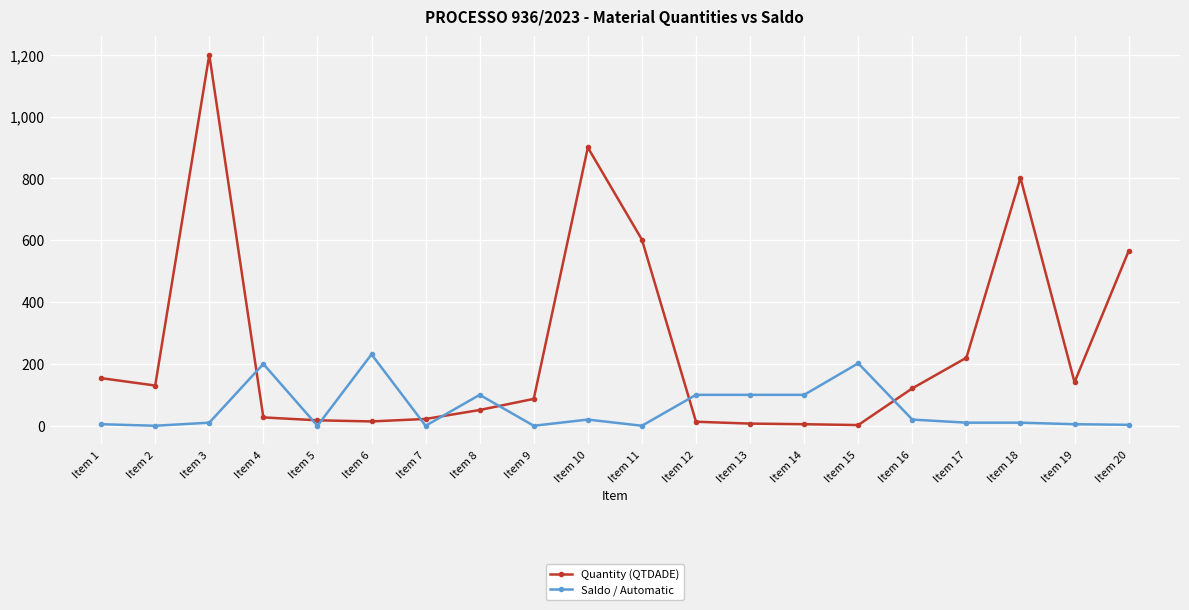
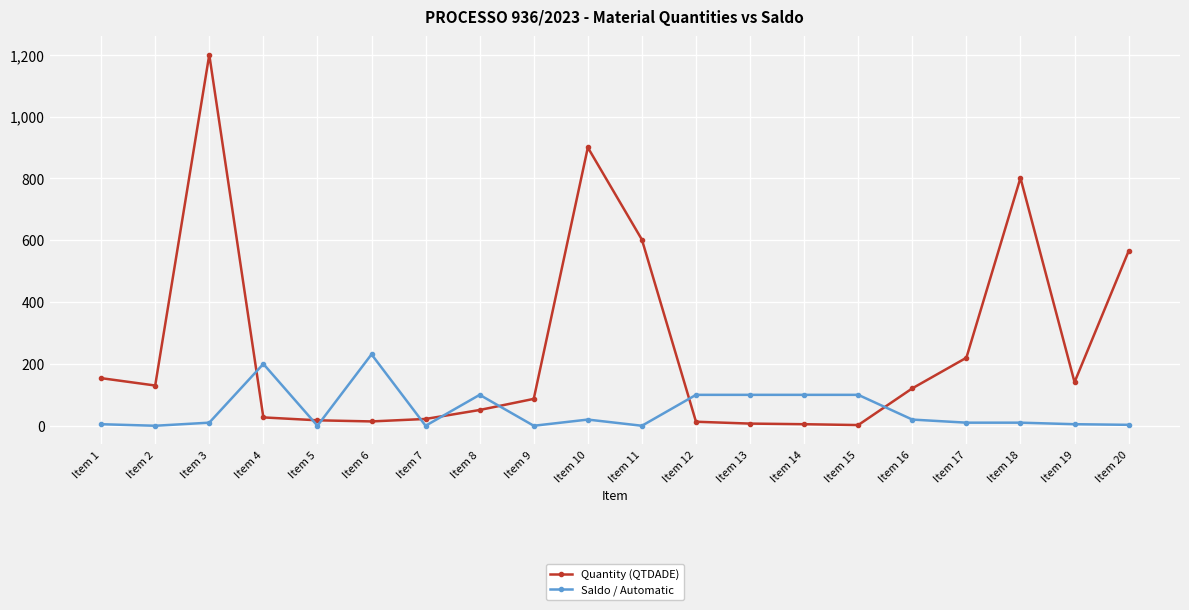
  {
    "Quantity (QTDADE)": {
      "Item 1": "150",
      "Item 2": "130",
      "Item 3": "1,200",
      "Item 4": "30",
      "Item 5": "20",
      "Item 6": "10",
      "Item 7": "20",
      "Item 8": "50",
      "Item 9": "90",
      "Item 10": "900",
      "Item 11": "600",
      "Item 12": "10",
      "Item 13": "10",
      "Item 14": "10",
      "Item 15": "0",
      "Item 16": "120",
      "Item 17": "220",
      "Item 18": "800",
      "Item 19": "140",
      "Item 20": "560"
    },
    "Saldo / Automatic": {
      "Item 1": "10",
      "Item 2": "0",
      "Item 3": "10",
      "Item 4": "200",
      "Item 5": "0",
      "Item 6": "230",
      "Item 7": "0",
      "Item 8": "100",
      "Item 9": "0",
      "Item 10": "20",
      "Item 11": "0",
      "Item 12": "100",
      "Item 13": "100",
      "Item 14": "100",
-     "Item 15": "200",
+     "Item 15": "100",
      "Item 16": "20",
      "Item 17": "10",
      "Item 18": "10",
      "Item 19": "10",
      "Item 20": "0"
    }
  }
